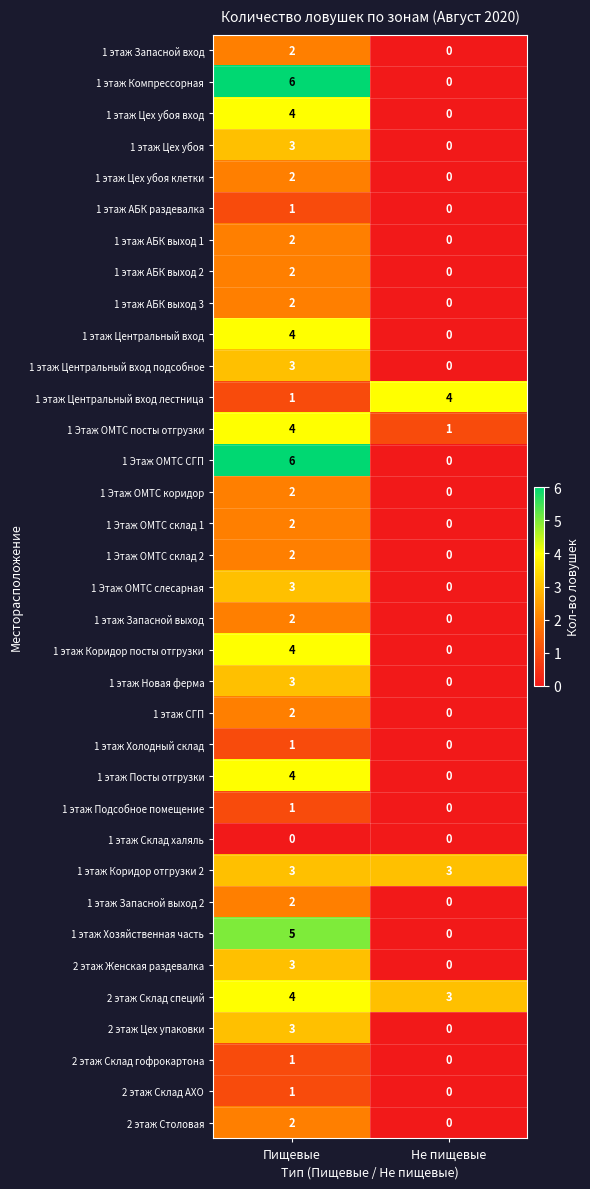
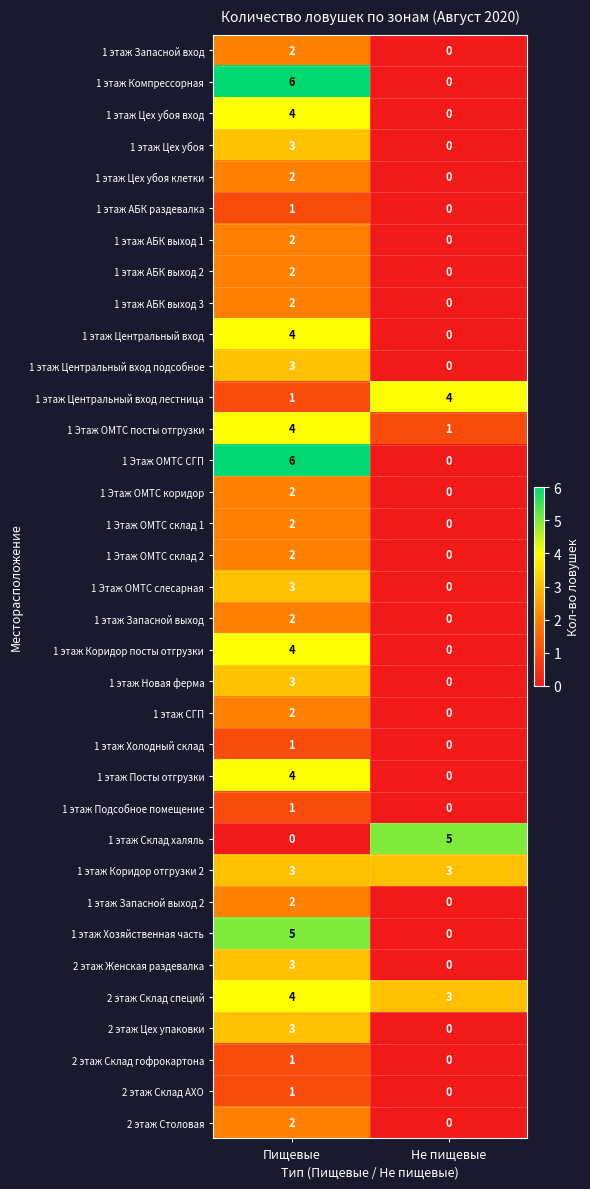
  {
    "1 этаж Запасной вход": {
      "Пищевые": 2,
      "Не пищевые": 0
    },
    "1 этаж Компрессорная": {
      "Пищевые": 6,
      "Не пищевые": 0
    },
    "1 этаж Цех убоя вход": {
      "Пищевые": 4,
      "Не пищевые": 0
    },
    "1 этаж Цех убоя": {
      "Пищевые": 3,
      "Не пищевые": 0
    },
    "1 этаж Цех убоя клетки": {
      "Пищевые": 2,
      "Не пищевые": 0
    },
    "1 этаж АБК раздевалка": {
      "Пищевые": 1,
      "Не пищевые": 0
    },
    "1 этаж АБК выход 1": {
      "Пищевые": 2,
      "Не пищевые": 0
    },
    "1 этаж АБК выход 2": {
      "Пищевые": 2,
      "Не пищевые": 0
    },
    "1 этаж АБК выход 3": {
      "Пищевые": 2,
      "Не пищевые": 0
    },
    "1 этаж Центральный вход": {
      "Пищевые": 4,
      "Не пищевые": 0
    },
    "1 этаж Центральный вход подсобное": {
      "Пищевые": 3,
      "Не пищевые": 0
    },
    "1 этаж Центральный вход лестница": {
      "Пищевые": 1,
      "Не пищевые": 4
    },
    "1 Этаж ОМТС посты отгрузки": {
      "Пищевые": 4,
      "Не пищевые": 1
    },
    "1 Этаж ОМТС СГП": {
      "Пищевые": 6,
      "Не пищевые": 0
    },
    "1 Этаж ОМТС коридор": {
      "Пищевые": 2,
      "Не пищевые": 0
    },
    "1 Этаж ОМТС склад 1": {
      "Пищевые": 2,
      "Не пищевые": 0
    },
    "1 Этаж ОМТС склад 2": {
      "Пищевые": 2,
      "Не пищевые": 0
    },
    "1 Этаж ОМТС слесарная": {
      "Пищевые": 3,
      "Не пищевые": 0
    },
    "1 этаж Запасной выход": {
      "Пищевые": 2,
      "Не пищевые": 0
    },
    "1 этаж Коридор посты отгрузки": {
      "Пищевые": 4,
      "Не пищевые": 0
    },
    "1 этаж Новая ферма": {
      "Пищевые": 3,
      "Не пищевые": 0
    },
    "1 этаж СГП": {
      "Пищевые": 2,
      "Не пищевые": 0
    },
    "1 этаж Холодный склад": {
      "Пищевые": 1,
      "Не пищевые": 0
    },
    "1 этаж Посты отгрузки": {
      "Пищевые": 4,
      "Не пищевые": 0
    },
    "1 этаж Подсобное помещение": {
      "Пищевые": 1,
      "Не пищевые": 0
    },
    "1 этаж Склад халяль": {
      "Пищевые": 0,
-     "Не пищевые": 0
+     "Не пищевые": 5
    },
    "1 этаж Коридор отгрузки 2": {
      "Пищевые": 3,
      "Не пищевые": 3
    },
    "1 этаж Запасной выход 2": {
      "Пищевые": 2,
      "Не пищевые": 0
    },
    "1 этаж Хозяйственная часть": {
      "Пищевые": 5,
      "Не пищевые": 0
    },
    "2 этаж Женская раздевалка": {
      "Пищевые": 3,
      "Не пищевые": 0
    },
    "2 этаж Склад специй": {
      "Пищевые": 4,
      "Не пищевые": 3
    },
    "2 этаж Цех упаковки": {
      "Пищевые": 3,
      "Не пищевые": 0
    },
    "2 этаж Склад гофрокартона": {
      "Пищевые": 1,
      "Не пищевые": 0
    },
    "2 этаж Склад АХО": {
      "Пищевые": 1,
      "Не пищевые": 0
    },
    "2 этаж Столовая": {
      "Пищевые": 2,
      "Не пищевые": 0
    }
  }
